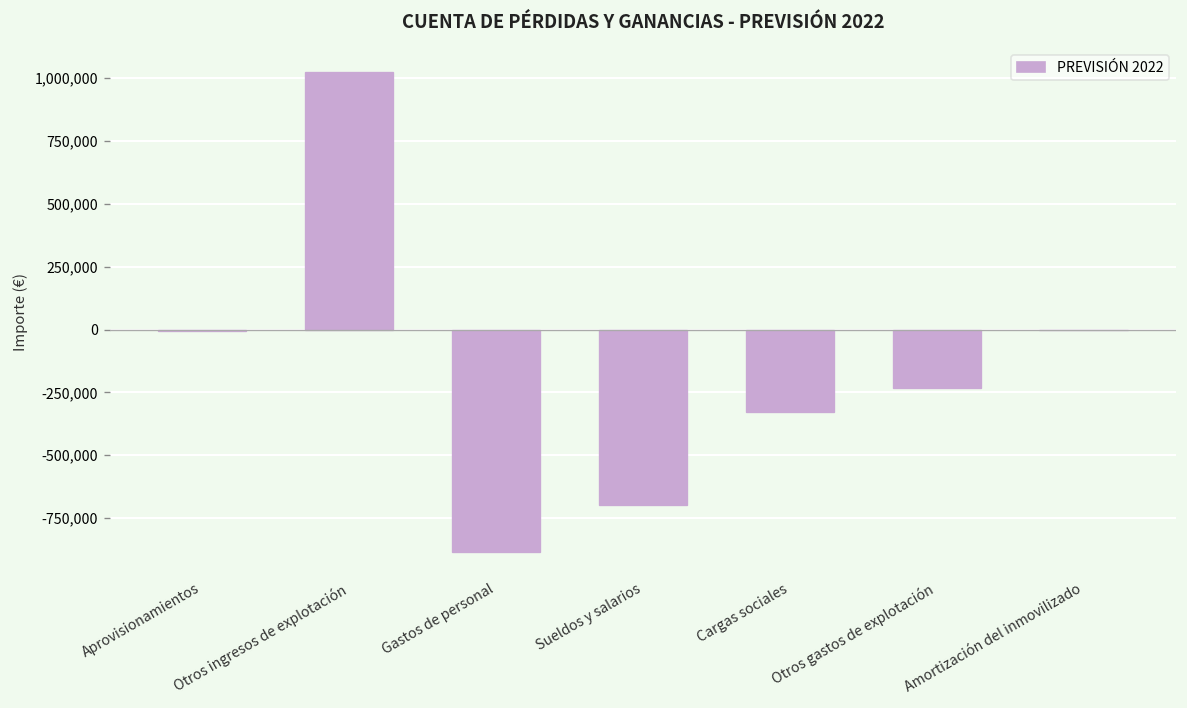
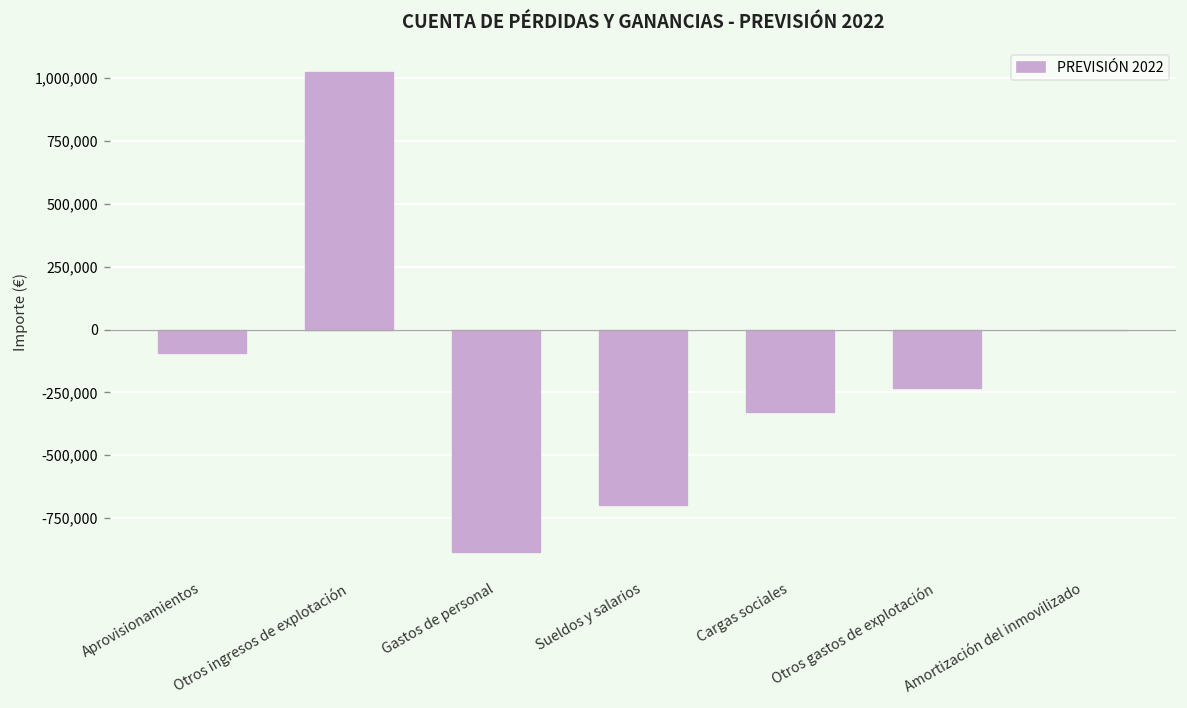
  {
-   "Aprovisionamientos": "-10,000",
+   "Aprovisionamientos": "-90,000",
    "Otros ingresos de explotación": "1,030,000",
    "Gastos de personal": "-890,000",
    "Sueldos y salarios": "-700,000",
    "Cargas sociales": "-330,000",
    "Otros gastos de explotación": "-230,000"
  }
